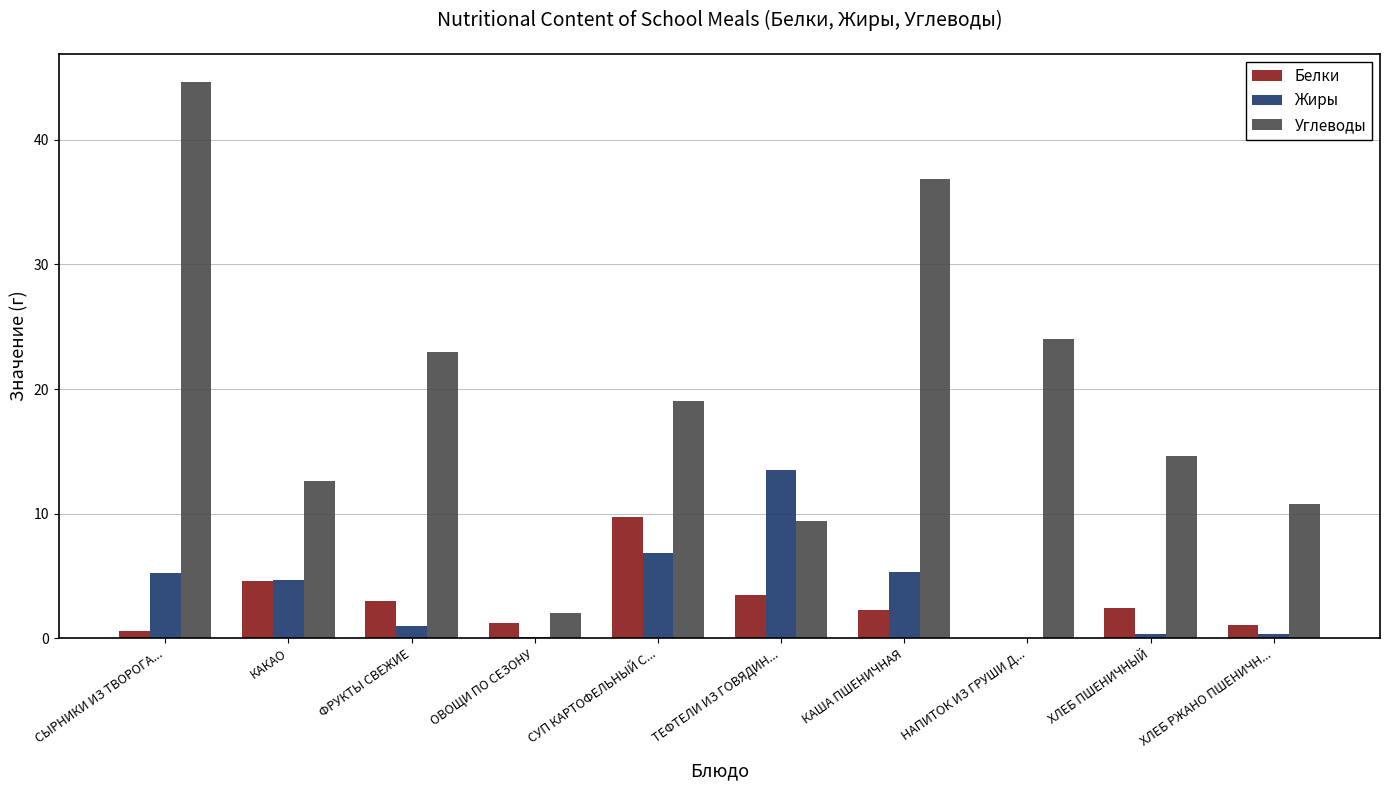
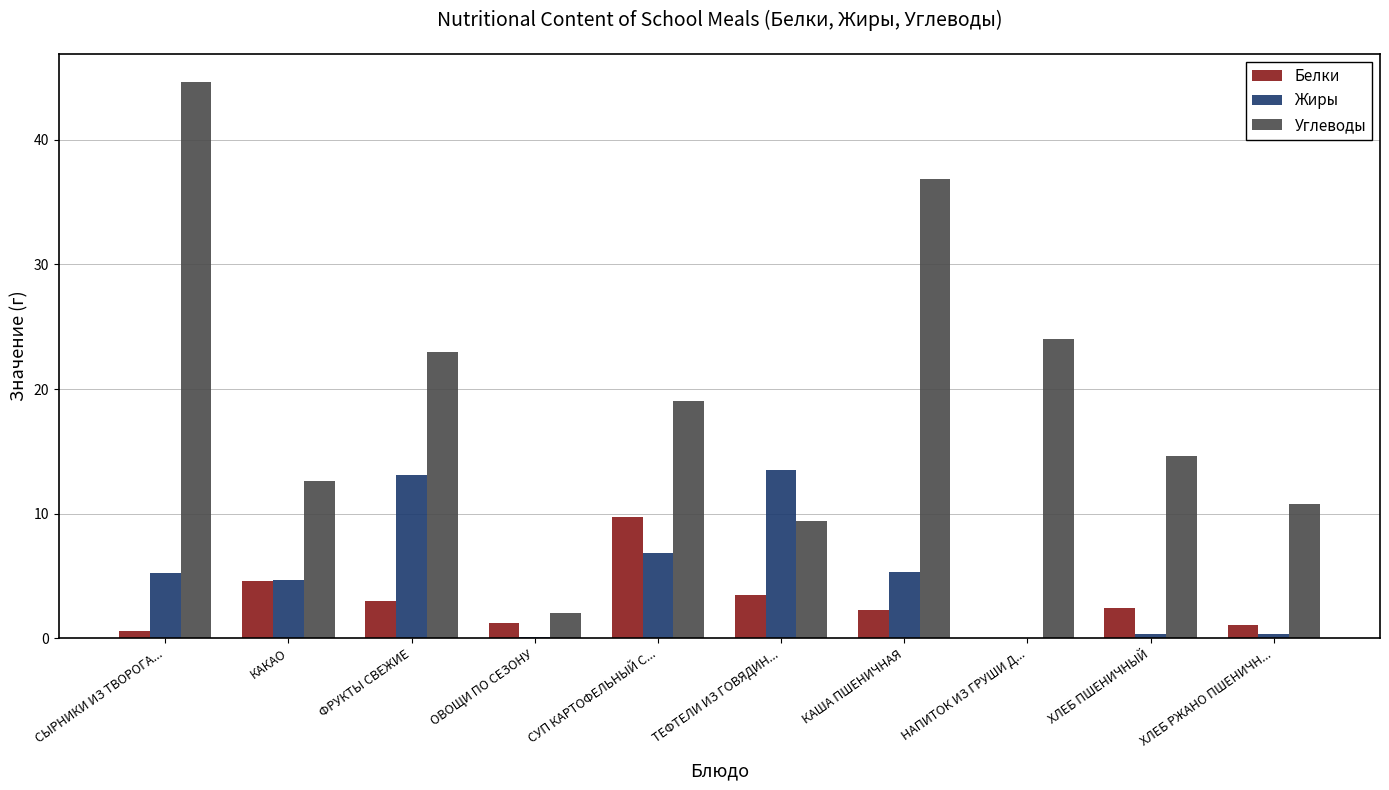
  {
    "Белки": {
      "СЫРНИКИ ИЗ ТВОРОГА...": 0.6,
      "КАКАО": 4.6,
      "ФРУКТЫ СВЕЖИЕ": 3.0,
      "ОВОЩИ ПО СЕЗОНУ": 1.2,
      "СУП КАРТОФЕЛЬНЫЙ С...": 9.8,
      "ТЕФТЕЛИ ИЗ ГОВЯДИН...": 3.5,
      "КАША ПШЕНИЧНАЯ": 2.3,
      "НАПИТОК ИЗ ГРУШИ Д...": 0.0,
      "ХЛЕБ ПШЕНИЧНЫЙ": 2.4,
      "ХЛЕБ РЖАНО ПШЕНИЧН...": 1.1
    },
    "Жиры": {
      "СЫРНИКИ ИЗ ТВОРОГА...": 5.2,
      "КАКАО": 4.7,
-     "ФРУКТЫ СВЕЖИЕ": 1.0,
+     "ФРУКТЫ СВЕЖИЕ": 13.1,
      "СУП КАРТОФЕЛЬНЫЙ С...": 6.8,
      "ТЕФТЕЛИ ИЗ ГОВЯДИН...": 13.5,
      "КАША ПШЕНИЧНАЯ": 5.3,
      "НАПИТОК ИЗ ГРУШИ Д...": 0.0,
      "ХЛЕБ ПШЕНИЧНЫЙ": 0.3,
      "ХЛЕБ РЖАНО ПШЕНИЧН...": 0.4
    },
    "Углеводы": {
      "СЫРНИКИ ИЗ ТВОРОГА...": 44.7,
      "КАКАО": 12.6,
      "ФРУКТЫ СВЕЖИЕ": 23.0,
      "ОВОЩИ ПО СЕЗОНУ": 2.0,
      "СУП КАРТОФЕЛЬНЫЙ С...": 19.0,
      "ТЕФТЕЛИ ИЗ ГОВЯДИН...": 9.4,
      "КАША ПШЕНИЧНАЯ": 36.9,
      "НАПИТОК ИЗ ГРУШИ Д...": 24.0,
      "ХЛЕБ ПШЕНИЧНЫЙ": 14.6,
      "ХЛЕБ РЖАНО ПШЕНИЧН...": 10.7
    }
  }
